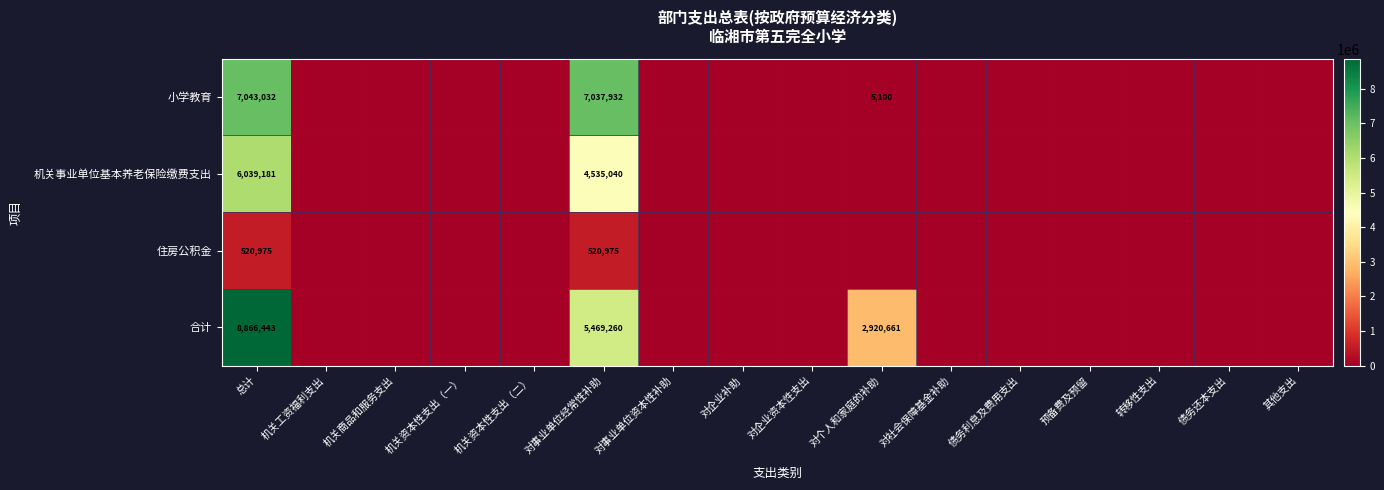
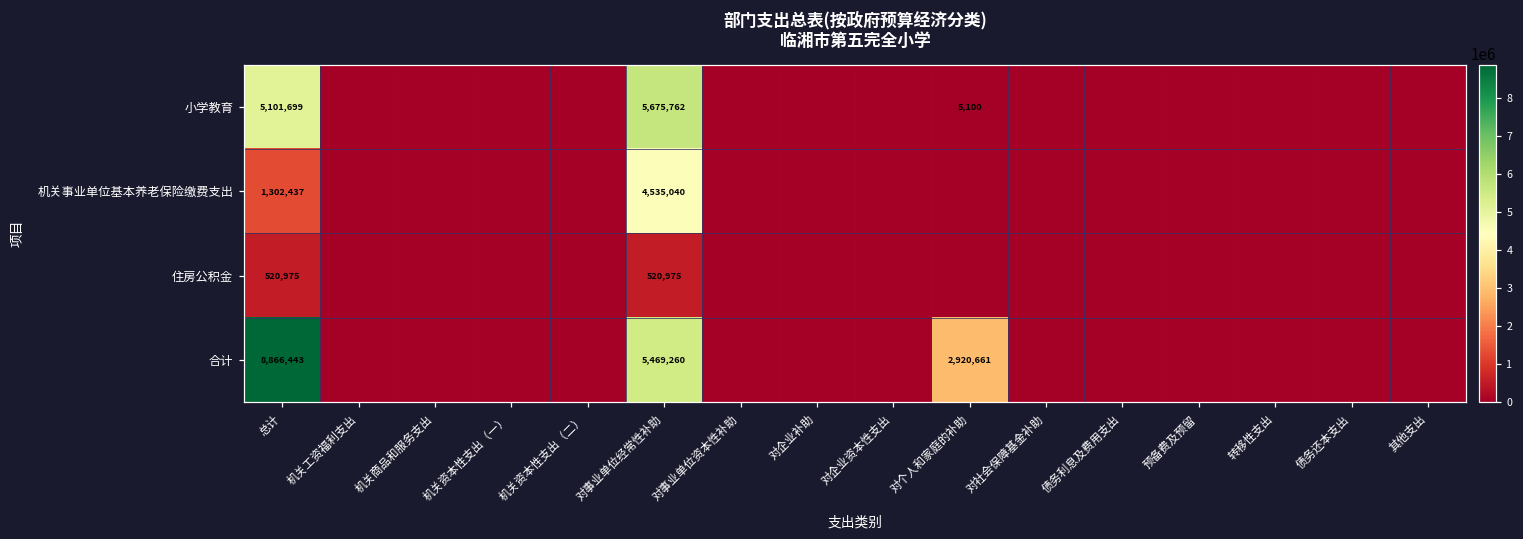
  {
    "小学教育": {
-     "总计": "7,043,032",
-     "对事业单位经常性补助": "7,037,932",
+     "总计": "5,101,699",
+     "对事业单位经常性补助": "5,675,762",
      "对个人和家庭的补助": "5,100"
    },
    "机关事业单位基本养老保险缴费支出": {
-     "总计": "6,039,181",
+     "总计": "1,302,437",
      "对事业单位经常性补助": "4,535,040"
    },
    "住房公积金": {
      "总计": "520,975",
      "对事业单位经常性补助": "520,975"
    },
    "合计": {
      "总计": "8,866,443",
      "对事业单位经常性补助": "5,469,260",
      "对个人和家庭的补助": "2,920,661"
    }
  }
